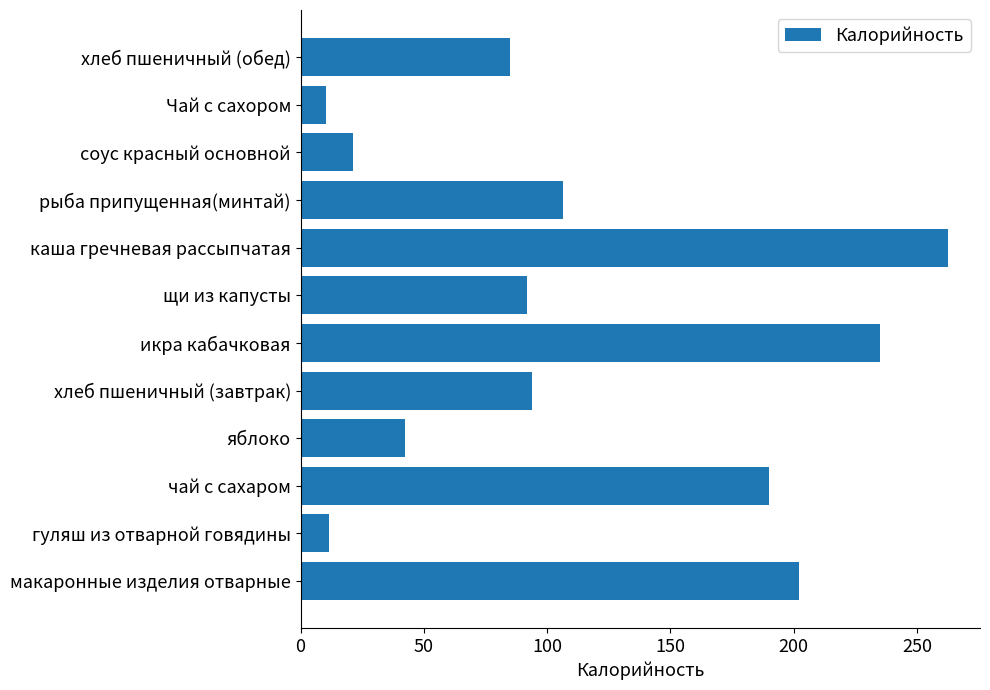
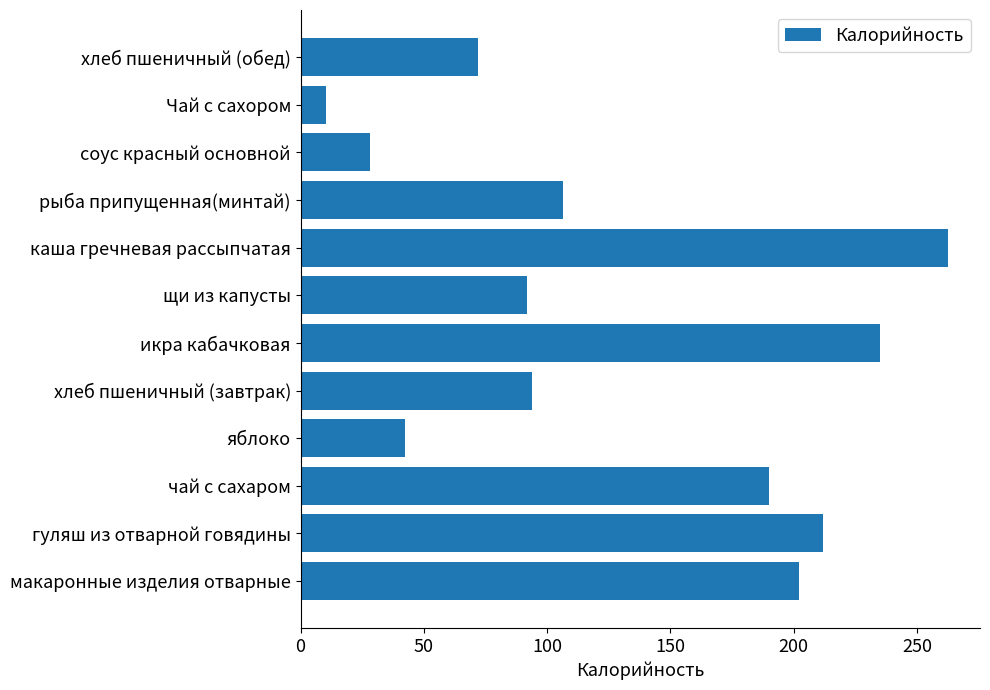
  {
-   "хлеб пшеничный (обед)": 85,
+   "хлеб пшеничный (обед)": 72,
    "Чай с сахором": 10,
-   "соус красный основной": 21,
+   "соус красный основной": 28,
    "рыба припущенная(минтай)": 106,
    "каша гречневая рассыпчатая": 262,
    "щи из капусты": 92,
    "икра кабачковая": 235,
    "хлеб пшеничный (завтрак)": 94,
    "яблоко": 42,
    "чай с сахаром": 190,
-   "гуляш из отварной говядины": 11,
+   "гуляш из отварной говядины": 212,
    "макаронные изделия отварные": 202
  }
